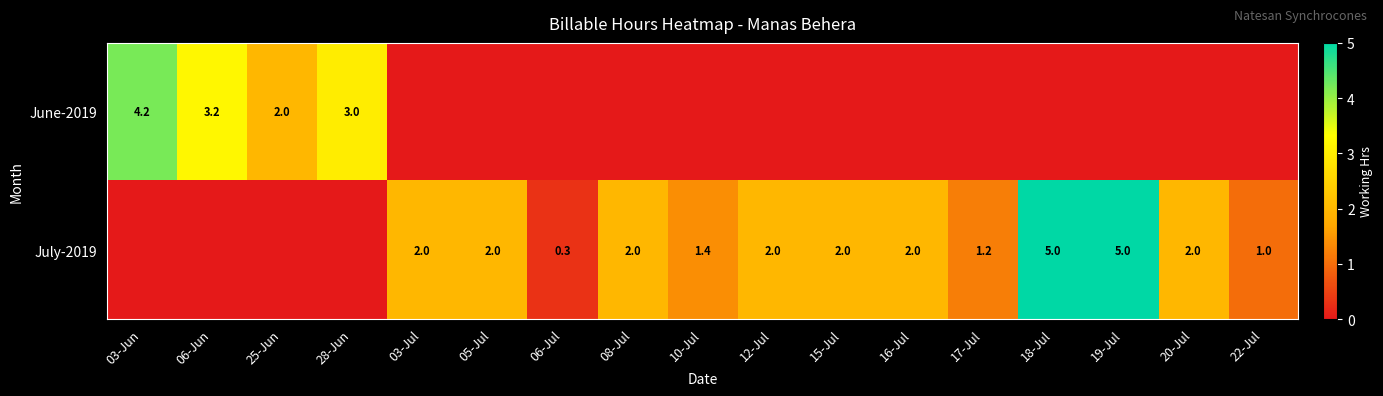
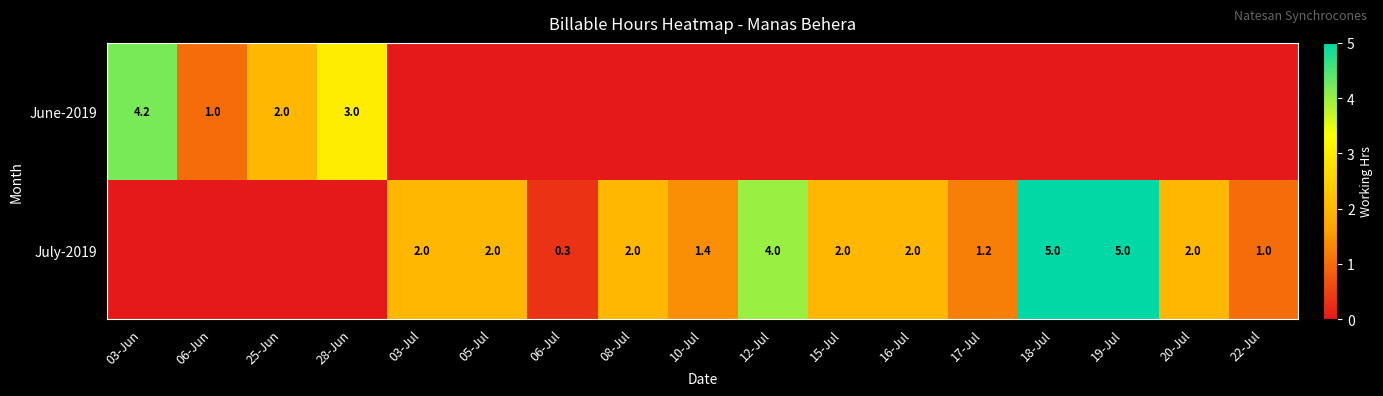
  {
    "June-2019": {
      "03-Jun": 4.2,
-     "06-Jun": 3.2,
+     "06-Jun": 1.0,
      "25-Jun": 2.0,
      "28-Jun": 3.0
    },
    "July-2019": {
      "03-Jul": 2.0,
      "05-Jul": 2.0,
      "06-Jul": 0.3,
      "08-Jul": 2.0,
      "10-Jul": 1.4,
-     "12-Jul": 2.0,
+     "12-Jul": 4.0,
      "15-Jul": 2.0,
      "16-Jul": 2.0,
      "17-Jul": 1.2,
      "18-Jul": 5.0,
      "19-Jul": 5.0,
      "20-Jul": 2.0,
      "22-Jul": 1.0
    }
  }
